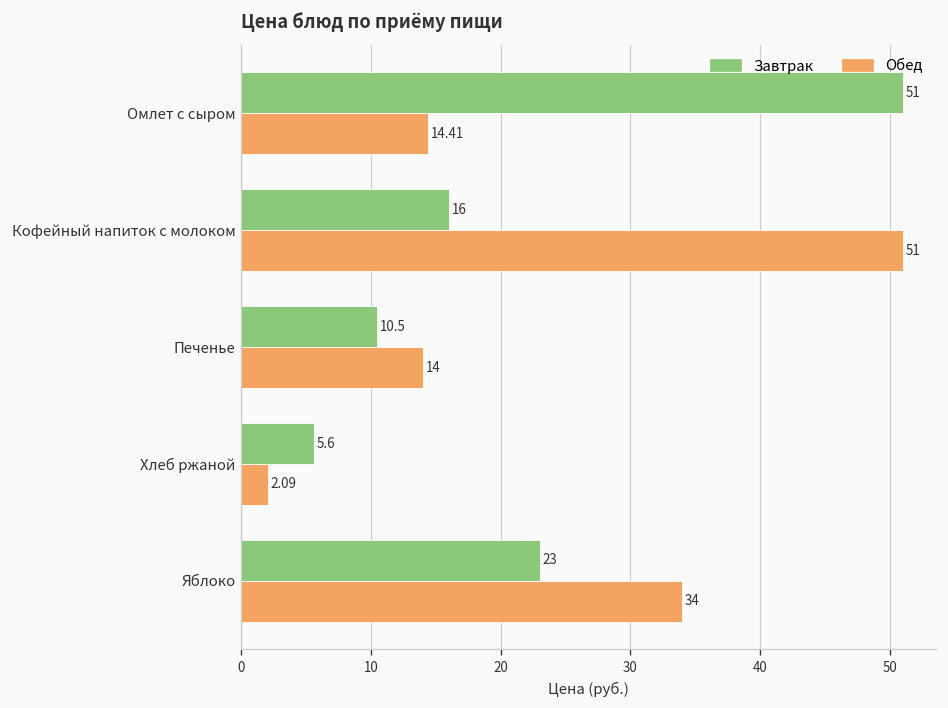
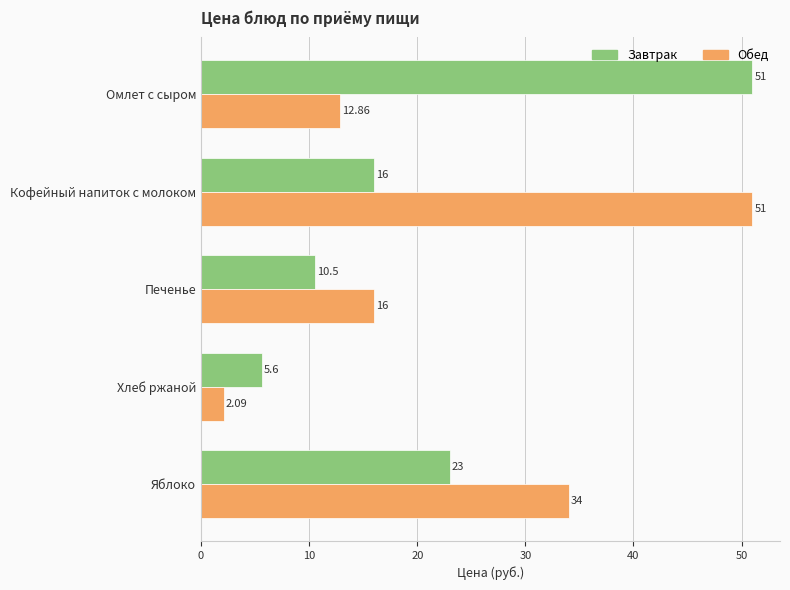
  {
    "Завтрак": {
      "Омлет с сыром": 51,
      "Кофейный напиток с молоком": 16,
      "Печенье": 10.5,
      "Хлеб ржаной": 5.6,
      "Яблоко": 23
    },
    "Обед": {
-     "Омлет с сыром": 14.41,
+     "Омлет с сыром": 12.86,
      "Кофейный напиток с молоком": 51,
-     "Печенье": 14,
+     "Печенье": 16,
      "Хлеб ржаной": 2.09,
      "Яблоко": 34
    }
  }
